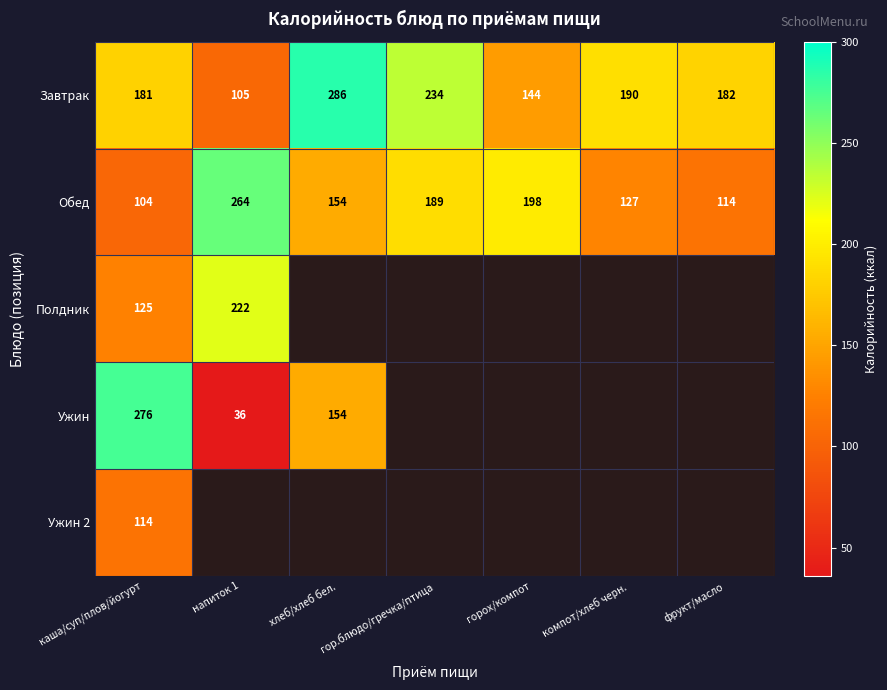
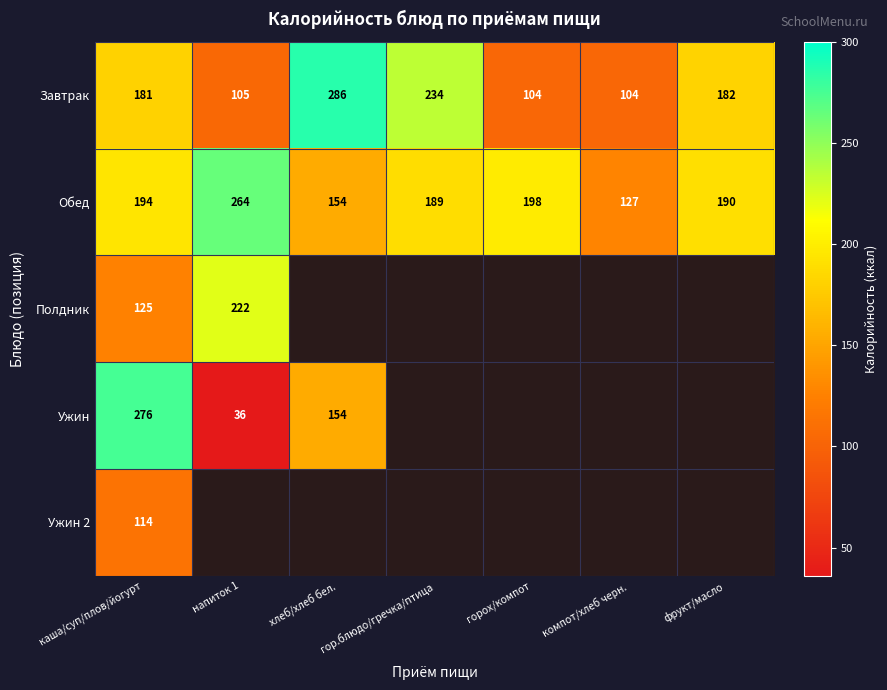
  {
    "Завтрак": {
      "каша/суп/плов/йогурт": 181,
      "напиток 1": 105,
      "хлеб/хлеб бел.": 286,
      "гор.блюдо/гречка/птица": 234,
-     "горох/компот": 144,
-     "компот/хлеб черн.": 190,
+     "горох/компот": 104,
+     "компот/хлеб черн.": 104,
      "фрукт/масло": 182
    },
    "Обед": {
-     "каша/суп/плов/йогурт": 104,
+     "каша/суп/плов/йогурт": 194,
      "напиток 1": 264,
      "хлеб/хлеб бел.": 154,
      "гор.блюдо/гречка/птица": 189,
      "горох/компот": 198,
      "компот/хлеб черн.": 127,
-     "фрукт/масло": 114
+     "фрукт/масло": 190
    },
    "Полдник": {
      "каша/суп/плов/йогурт": 125,
      "напиток 1": 222
    },
    "Ужин": {
      "каша/суп/плов/йогурт": 276,
      "напиток 1": 36,
      "хлеб/хлеб бел.": 154
    },
    "Ужин 2": {
      "каша/суп/плов/йогурт": 114
    }
  }
